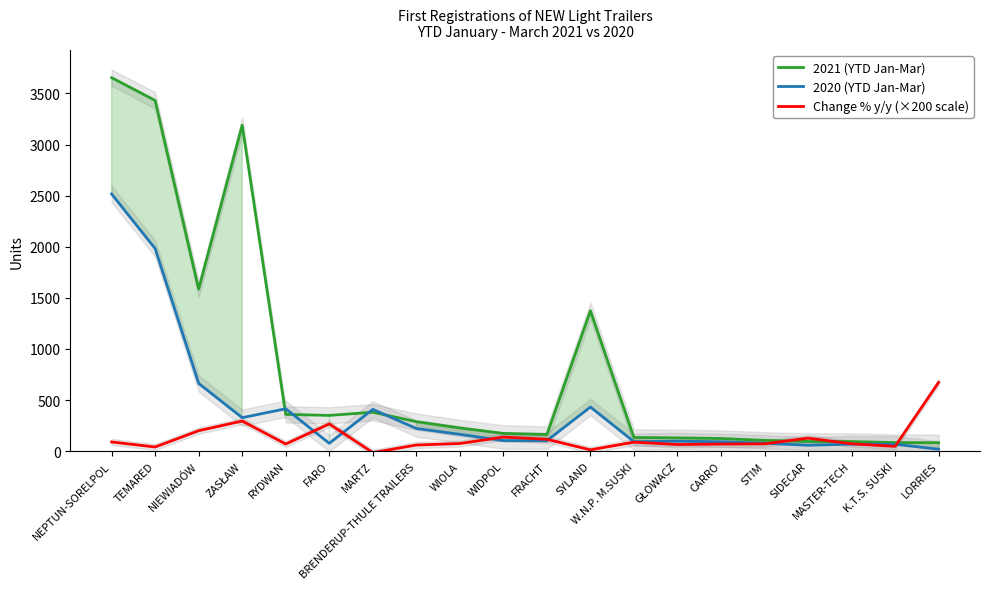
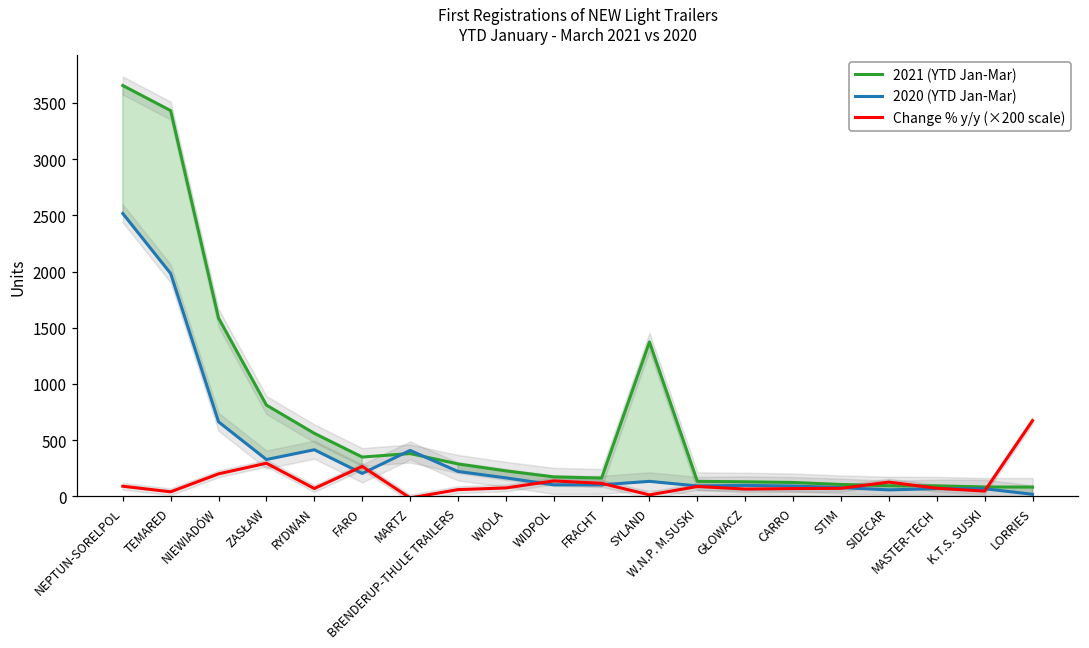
  {
    "2021 (YTD Jan-Mar)": {
      "NEPTUN-SORELPOL": 3650,
      "TEMARED": 3430,
      "NIEWIADÓW": 1590,
-     "ZASŁAW": 3190,
-     "RYDWAN": 360,
+     "ZASŁAW": 810,
+     "RYDWAN": 560,
      "FARO": 350,
      "MARTZ": 380,
      "SYLAND": 1370,
      "GŁOWACZ": 130,
      "SIDECAR": 100
    },
    "2020 (YTD Jan-Mar)": {
      "NEPTUN-SORELPOL": 2520,
      "TEMARED": 1980,
      "NIEWIADÓW": 660,
      "RYDWAN": 420,
-     "FARO": 80,
+     "FARO": 200,
      "MARTZ": 410,
      "BRENDERUP-THULE TRAILERS": 220,
      "WIOLA": 170,
      "WIDPOL": 100,
-     "SYLAND": 430,
+     "SYLAND": 130,
      "SIDECAR": 60,
      "LORRIES": 20
    },
    "Change % y/y (×200 scale)": {
      "NEPTUN-SORELPOL": 90,
      "TEMARED": 40,
      "NIEWIADÓW": 200,
      "ZASŁAW": 300,
      "RYDWAN": 70,
      "MARTZ": -10,
      "BRENDERUP-THULE TRAILERS": 60,
      "WIOLA": 80,
      "WIDPOL": 140,
      "SYLAND": 10,
      "GŁOWACZ": 70,
      "LORRIES": 670
    }
  }
